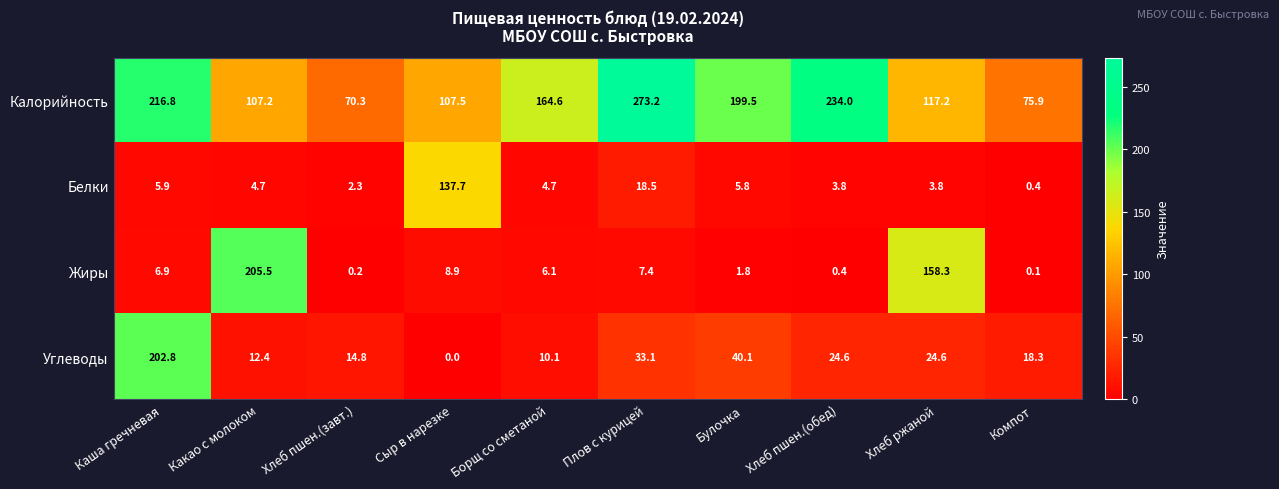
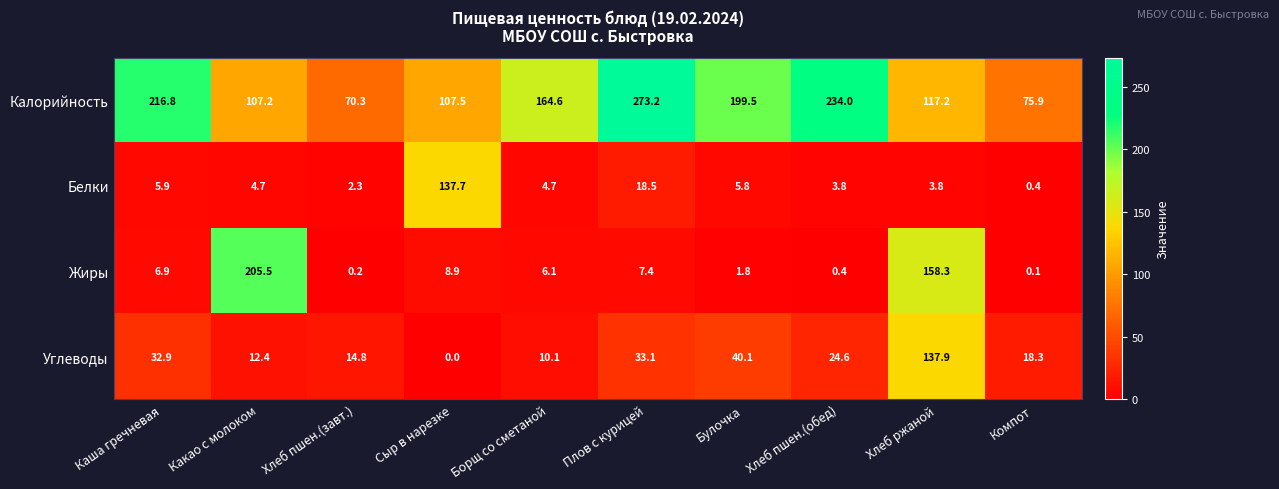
  {
    "Калорийность": {
      "Каша гречневая": 216.8,
      "Какао с молоком": 107.2,
      "Хлеб пшен.(завт.)": 70.3,
      "Сыр в нарезке": 107.5,
      "Борщ со сметаной": 164.6,
      "Плов с курицей": 273.2,
      "Булочка": 199.5,
      "Хлеб пшен.(обед)": 234.0,
      "Хлеб ржаной": 117.2,
      "Компот": 75.9
    },
    "Белки": {
      "Каша гречневая": 5.9,
      "Какао с молоком": 4.7,
      "Хлеб пшен.(завт.)": 2.3,
      "Сыр в нарезке": 137.7,
      "Борщ со сметаной": 4.7,
      "Плов с курицей": 18.5,
      "Булочка": 5.8,
      "Хлеб пшен.(обед)": 3.8,
      "Хлеб ржаной": 3.8,
      "Компот": 0.4
    },
    "Жиры": {
      "Каша гречневая": 6.9,
      "Какао с молоком": 205.5,
      "Хлеб пшен.(завт.)": 0.2,
      "Сыр в нарезке": 8.9,
      "Борщ со сметаной": 6.1,
      "Плов с курицей": 7.4,
      "Булочка": 1.8,
      "Хлеб пшен.(обед)": 0.4,
      "Хлеб ржаной": 158.3,
      "Компот": 0.1
    },
    "Углеводы": {
-     "Каша гречневая": 202.8,
+     "Каша гречневая": 32.9,
      "Какао с молоком": 12.4,
      "Хлеб пшен.(завт.)": 14.8,
      "Сыр в нарезке": 0.0,
      "Борщ со сметаной": 10.1,
      "Плов с курицей": 33.1,
      "Булочка": 40.1,
      "Хлеб пшен.(обед)": 24.6,
-     "Хлеб ржаной": 24.6,
+     "Хлеб ржаной": 137.9,
      "Компот": 18.3
    }
  }
